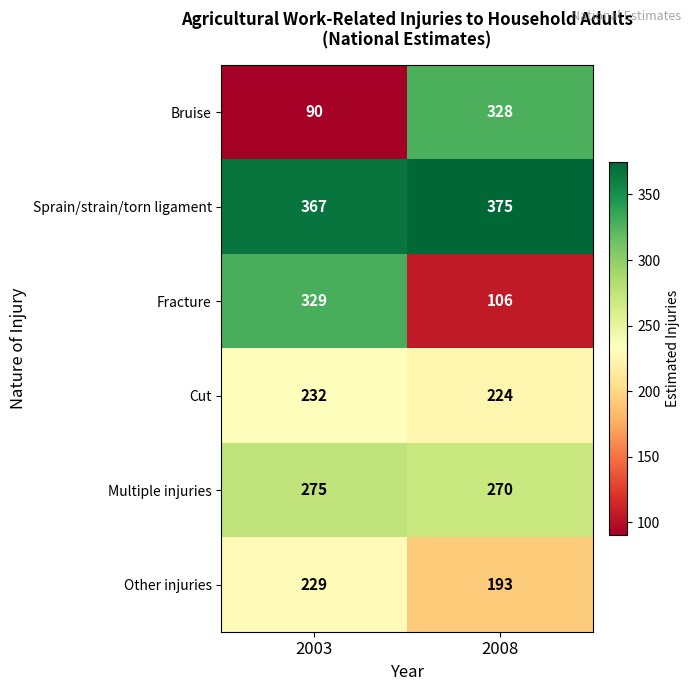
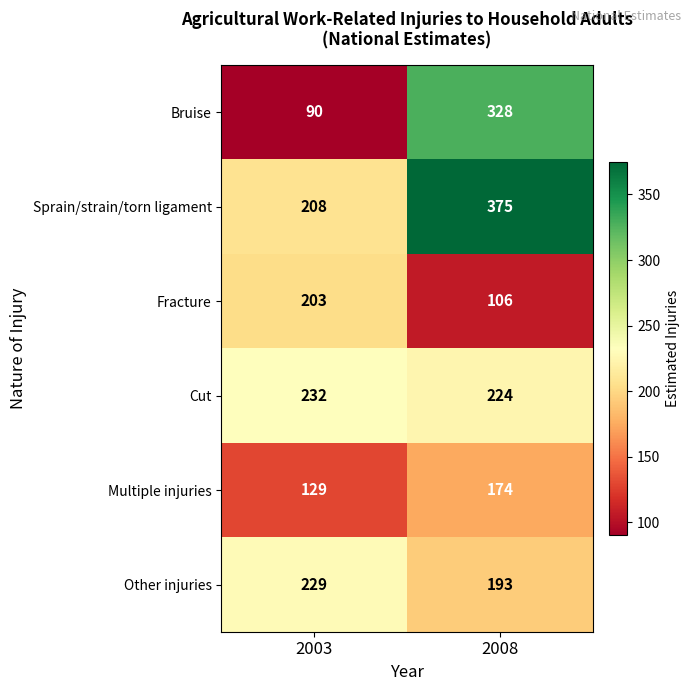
  {
    "Bruise": {
      "2003": 90,
      "2008": 328
    },
    "Sprain/strain/torn ligament": {
-     "2003": 367,
+     "2003": 208,
      "2008": 375
    },
    "Fracture": {
-     "2003": 329,
+     "2003": 203,
      "2008": 106
    },
    "Cut": {
      "2003": 232,
      "2008": 224
    },
    "Multiple injuries": {
-     "2003": 275,
-     "2008": 270
+     "2003": 129,
+     "2008": 174
    },
    "Other injuries": {
      "2003": 229,
      "2008": 193
    }
  }
